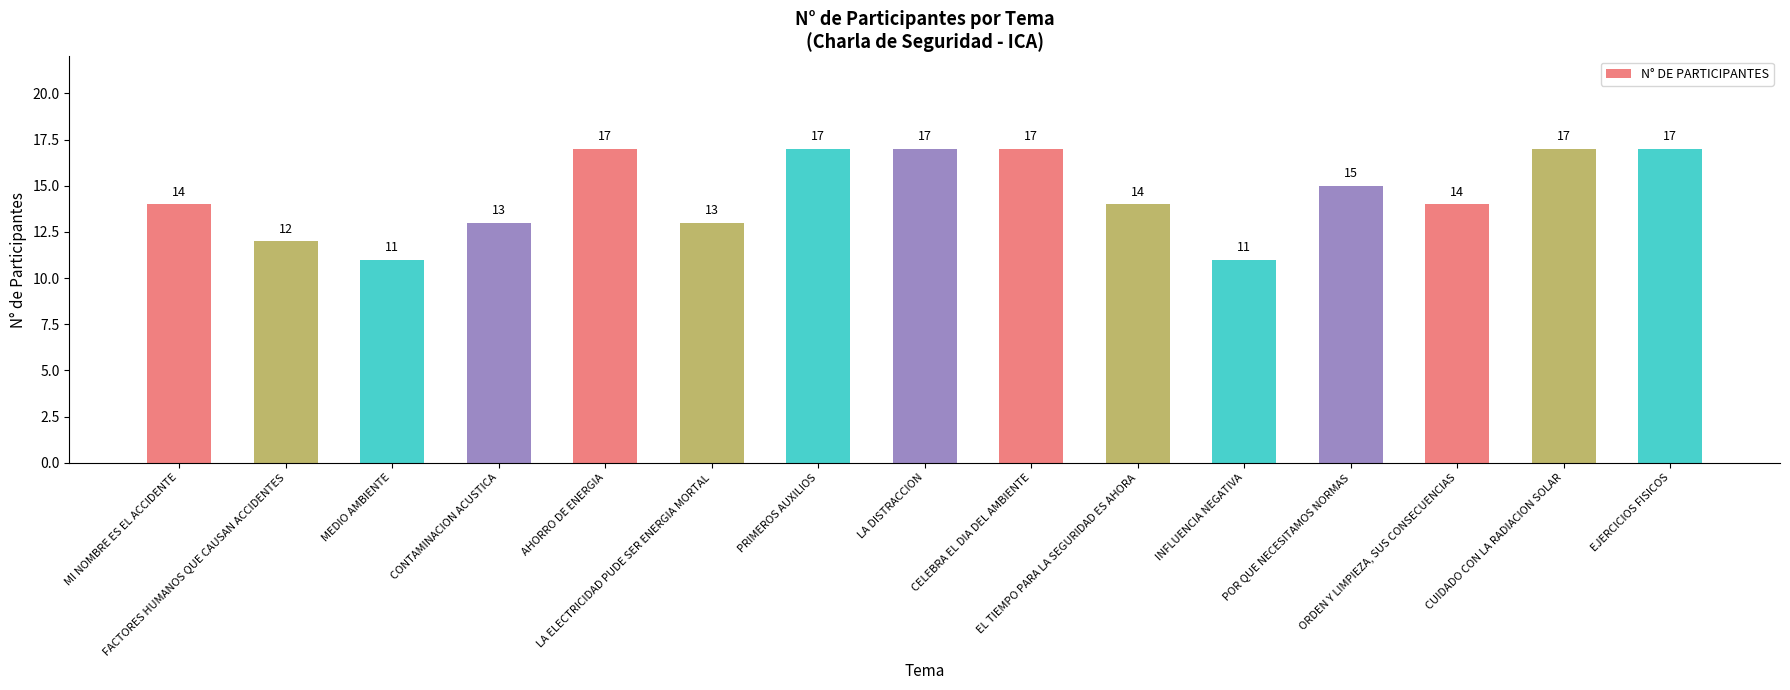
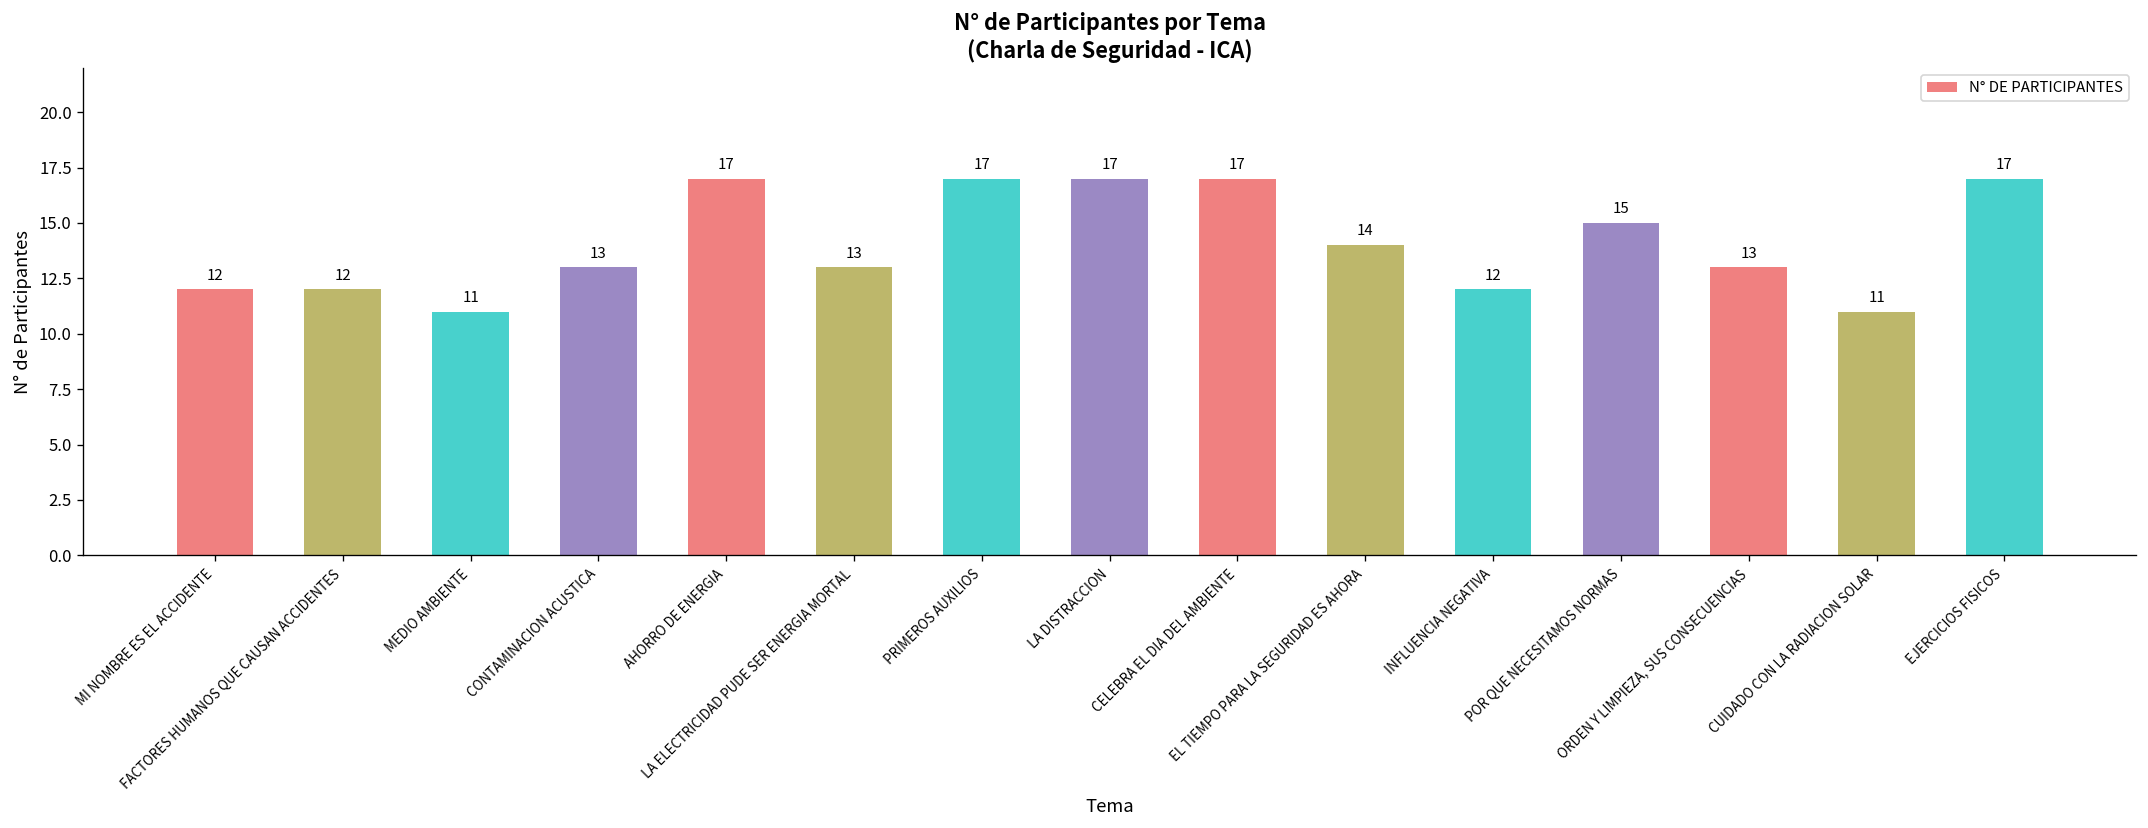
  {
-   "MI NOMBRE ES EL ACCIDENTE": 14,
+   "MI NOMBRE ES EL ACCIDENTE": 12,
    "FACTORES HUMANOS QUE CAUSAN ACCIDENTES": 12,
    "MEDIO AMBIENTE": 11,
    "CONTAMINACION ACUSTICA": 13,
    "AHORRO DE ENERGIA": 17,
    "LA ELECTRICIDAD PUDE SER ENERGIA MORTAL": 13,
    "PRIMEROS AUXILIOS": 17,
    "LA DISTRACCION": 17,
    "CELEBRA EL DIA DEL AMBIENTE": 17,
    "EL TIEMPO PARA LA SEGURIDAD ES AHORA": 14,
-   "INFLUENCIA NEGATIVA": 11,
+   "INFLUENCIA NEGATIVA": 12,
    "POR QUE NECESITAMOS NORMAS": 15,
-   "ORDEN Y LIMPIEZA, SUS CONSECUENCIAS": 14,
-   "CUIDADO CON LA RADIACION SOLAR": 17,
+   "ORDEN Y LIMPIEZA, SUS CONSECUENCIAS": 13,
+   "CUIDADO CON LA RADIACION SOLAR": 11,
    "EJERCICIOS FISICOS": 17
  }
